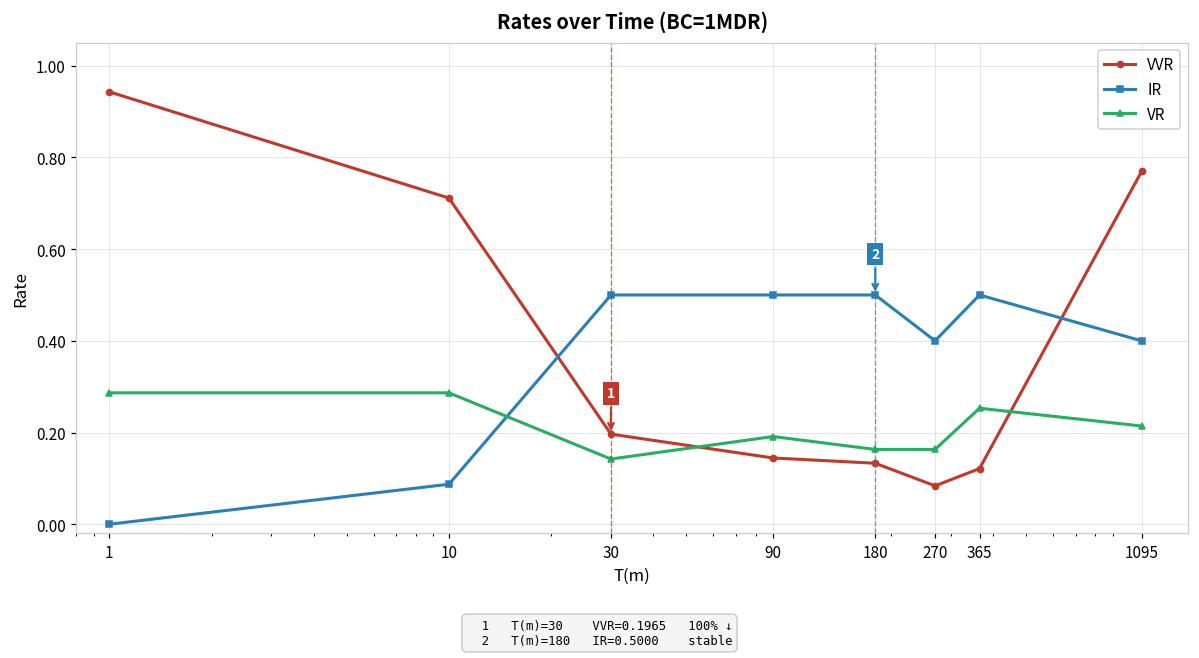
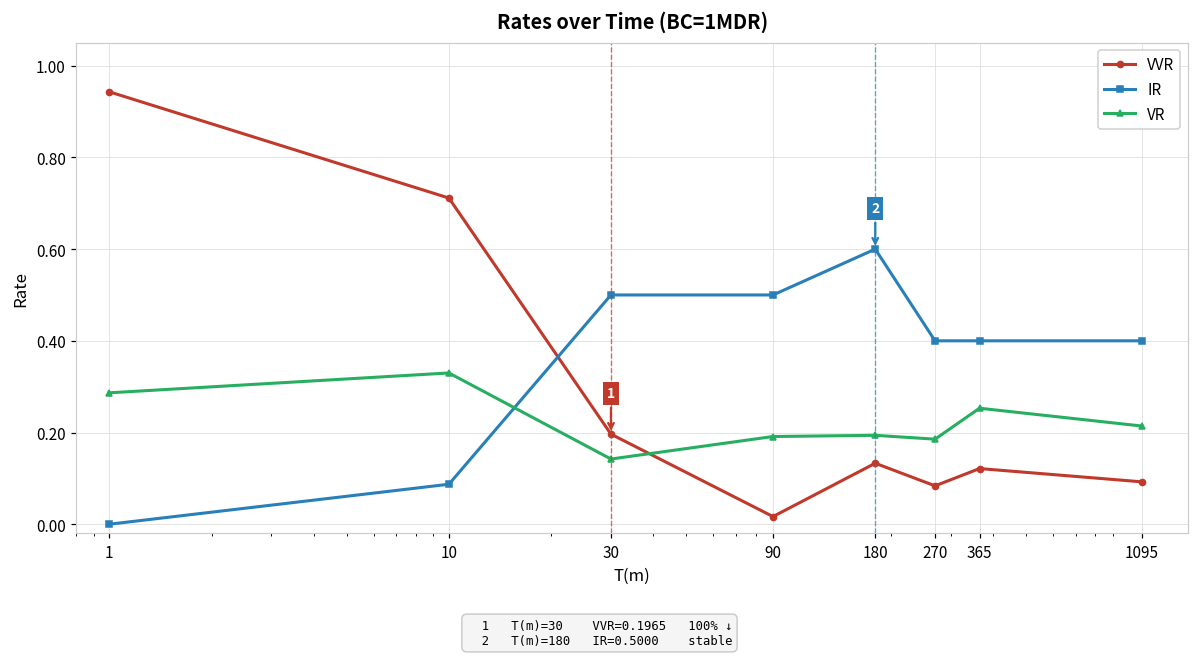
  {
    "VVR": {
      "1": 0.94,
      "10": 0.71,
-     "90": 0.14,
+     "90": 0.02,
      "180": 0.13,
      "270": 0.08,
      "365": 0.12,
-     "1095": 0.77
+     "1095": 0.09
    },
    "IR": {
      "1": 0.0,
      "10": 0.09,
      "30": 0.5,
      "90": 0.5,
-     "180": 0.5,
+     "180": 0.6,
      "270": 0.4,
-     "365": 0.5,
+     "365": 0.4,
      "1095": 0.4
    },
    "VR": {
      "1": 0.29,
-     "10": 0.29,
+     "10": 0.33,
      "30": 0.14,
      "90": 0.19,
-     "180": 0.16,
-     "270": 0.16,
+     "180": 0.19,
+     "270": 0.19,
      "365": 0.25,
      "1095": 0.21
    }
  }
